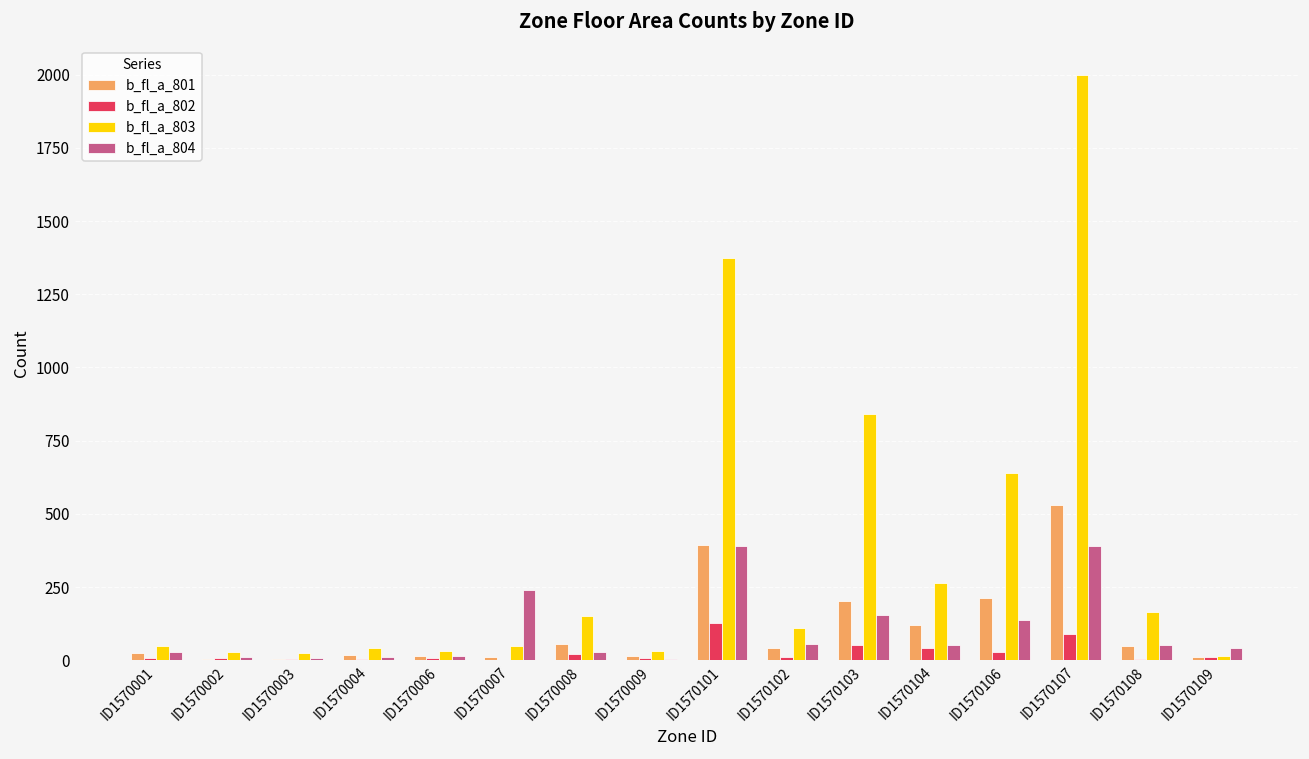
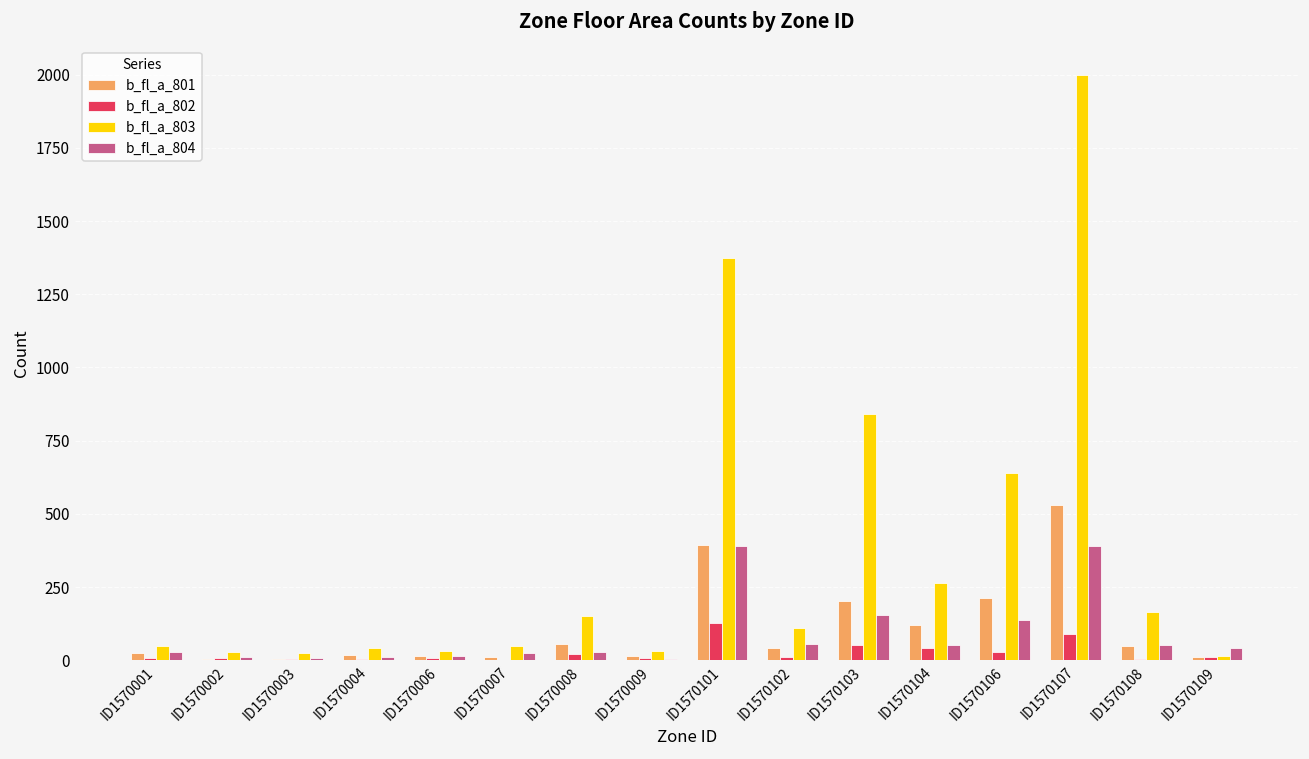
  {
    "b_fl_a_801": {
      "ID1570001": 20,
      "ID1570004": 20,
      "ID1570006": 20,
      "ID1570007": 10,
      "ID1570008": 50,
      "ID1570009": 20,
      "ID1570101": 390,
      "ID1570102": 40,
      "ID1570103": 200,
      "ID1570104": 120,
      "ID1570106": 210,
      "ID1570107": 530,
      "ID1570108": 50,
      "ID1570109": 10
    },
    "b_fl_a_802": {
      "ID1570008": 20,
      "ID1570101": 130,
      "ID1570102": 10,
      "ID1570103": 50,
      "ID1570104": 40,
      "ID1570106": 30,
      "ID1570107": 90,
      "ID1570109": 10
    },
    "b_fl_a_803": {
      "ID1570001": 50,
      "ID1570002": 30,
      "ID1570003": 30,
      "ID1570004": 40,
      "ID1570006": 30,
      "ID1570007": 50,
      "ID1570008": 150,
      "ID1570009": 30,
      "ID1570101": 1370,
      "ID1570102": 110,
      "ID1570103": 840,
      "ID1570104": 260,
      "ID1570106": 640,
      "ID1570107": 2000,
      "ID1570108": 160,
      "ID1570109": 20
    },
    "b_fl_a_804": {
      "ID1570001": 30,
      "ID1570002": 10,
      "ID1570004": 10,
      "ID1570006": 20,
-     "ID1570007": 240,
+     "ID1570007": 20,
      "ID1570008": 30,
      "ID1570101": 390,
      "ID1570102": 60,
      "ID1570103": 150,
      "ID1570104": 50,
      "ID1570106": 140,
      "ID1570107": 390,
      "ID1570108": 50,
      "ID1570109": 40
    }
  }
